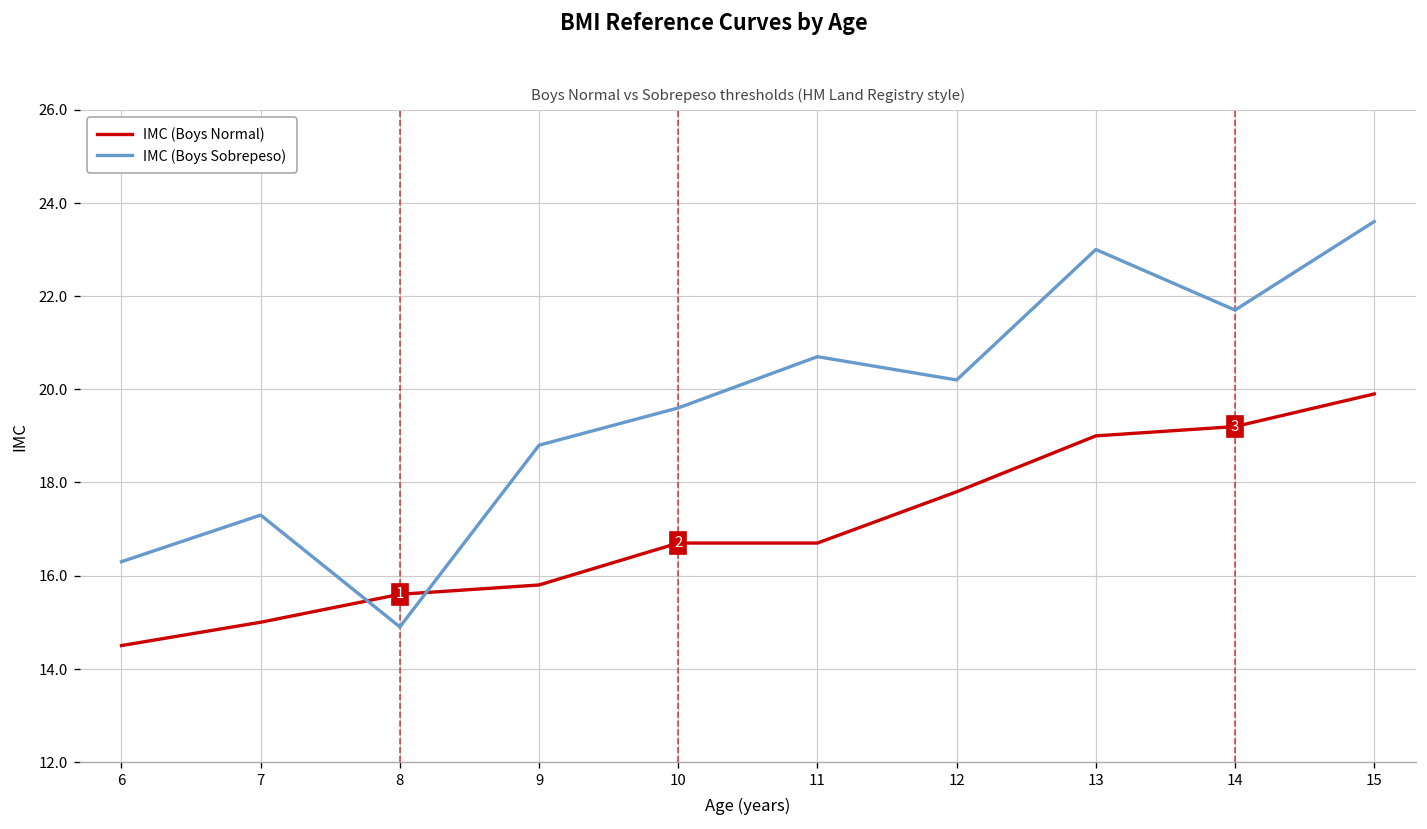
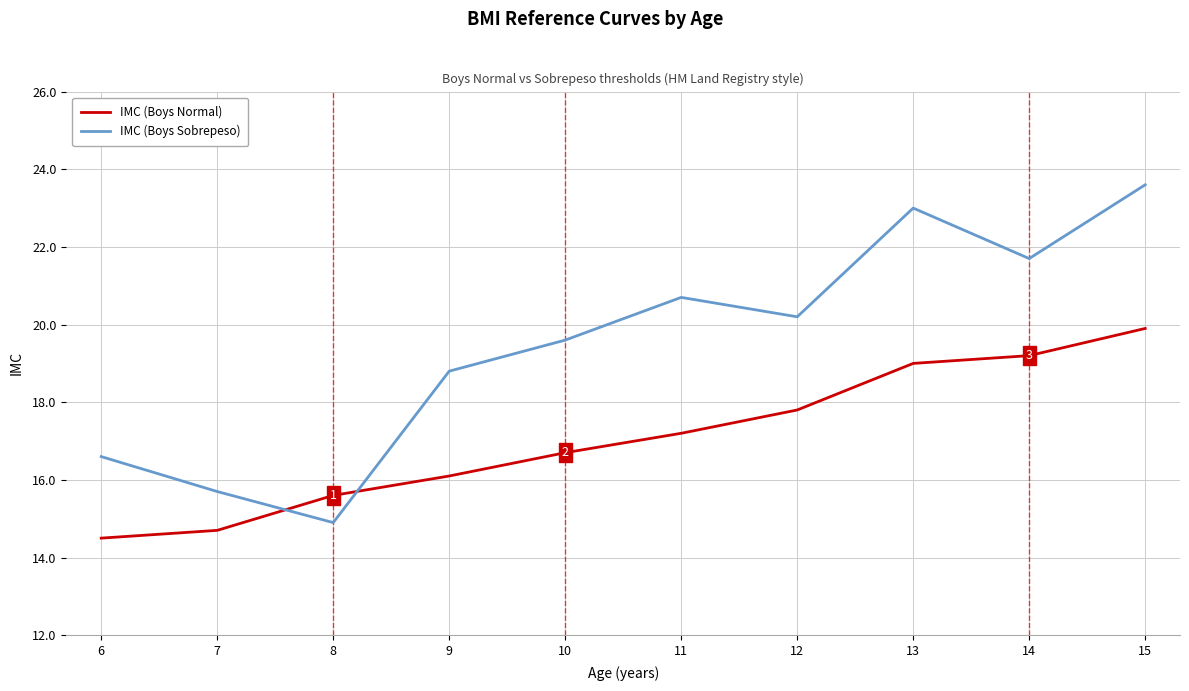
  {
    "IMC (Boys Normal)": {
      "6": 14.5,
-     "7": 15.0,
-     "9": 15.8,
-     "11": 16.7,
+     "7": 14.7,
+     "9": 16.1,
+     "11": 17.2,
      "12": 17.8,
      "13": 19.0,
      "15": 19.9
    },
    "IMC (Boys Sobrepeso)": {
-     "6": 16.3,
-     "7": 17.3,
+     "6": 16.6,
+     "7": 15.7,
      "8": 14.9,
      "9": 18.8,
      "10": 19.6,
      "11": 20.7,
      "12": 20.2,
      "13": 23.0,
      "14": 21.7,
      "15": 23.6
    }
  }
